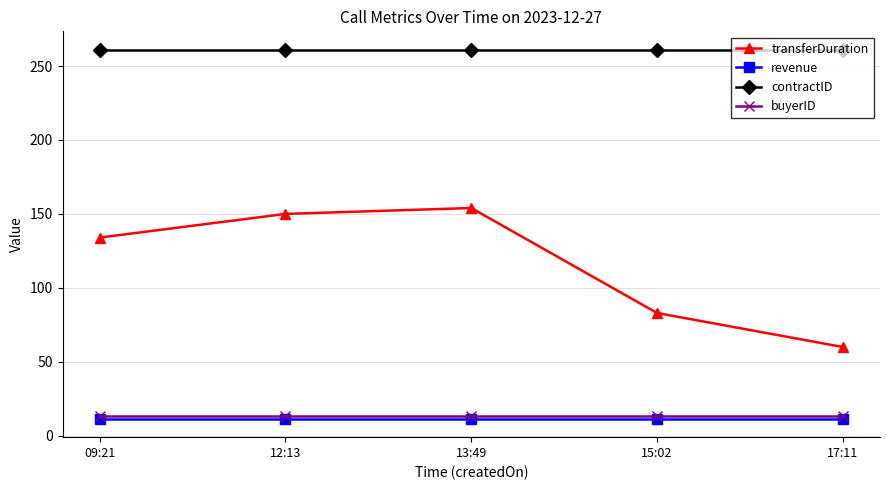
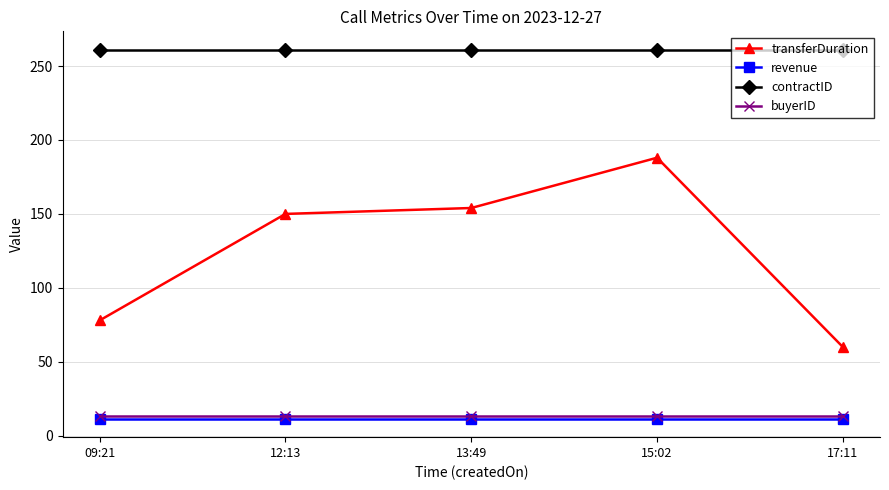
  {
    "transferDuration": {
-     "09:21": 134,
+     "09:21": 78,
      "12:13": 150,
      "13:49": 154,
-     "15:02": 83,
+     "15:02": 188,
      "17:11": 60
    },
    "contractID": {
      "09:21": 261,
      "12:13": 261,
      "13:49": 261,
      "15:02": 261
    }
  }
